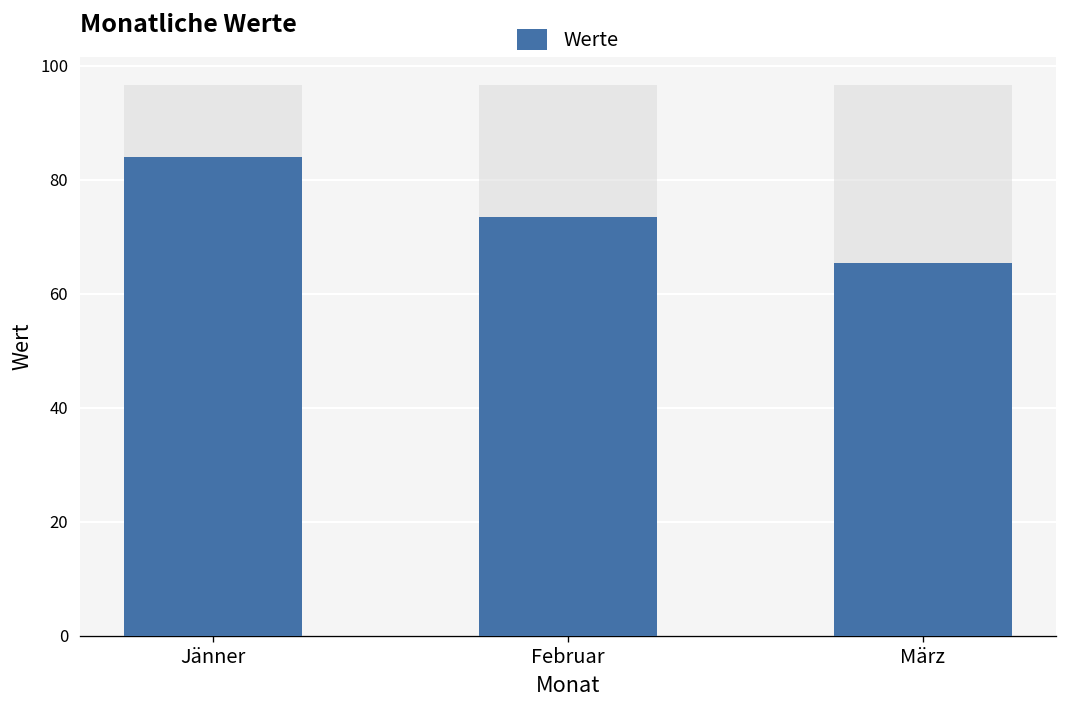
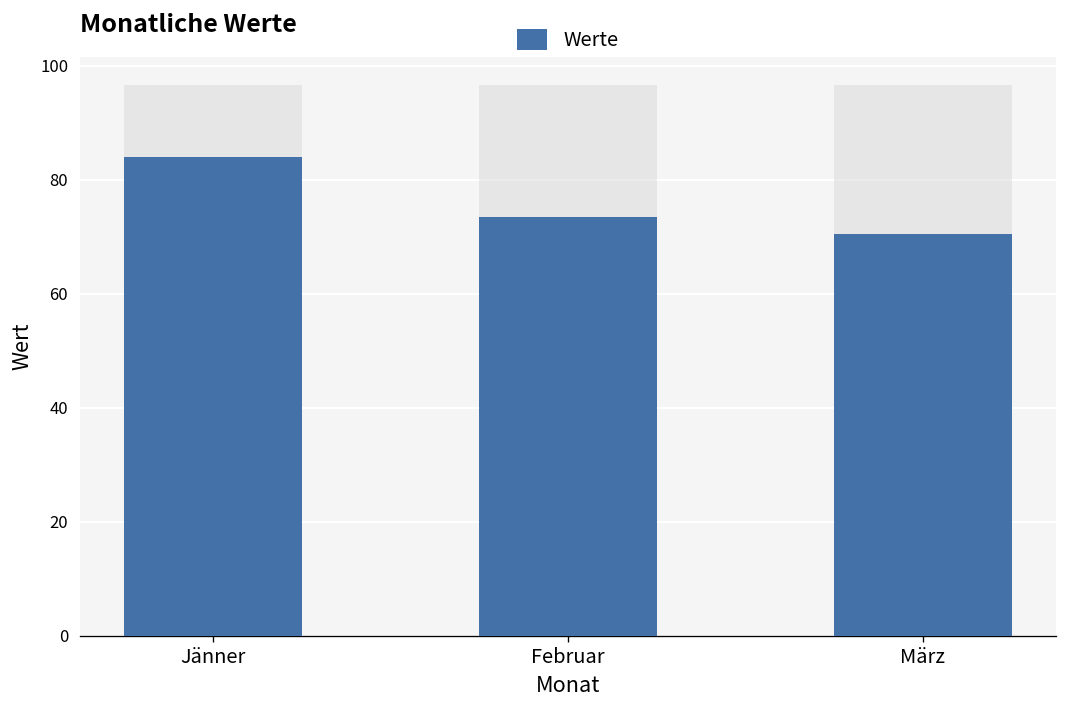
  {
    "Werte": {
-     "März": 65
+     "März": 71
    }
  }
